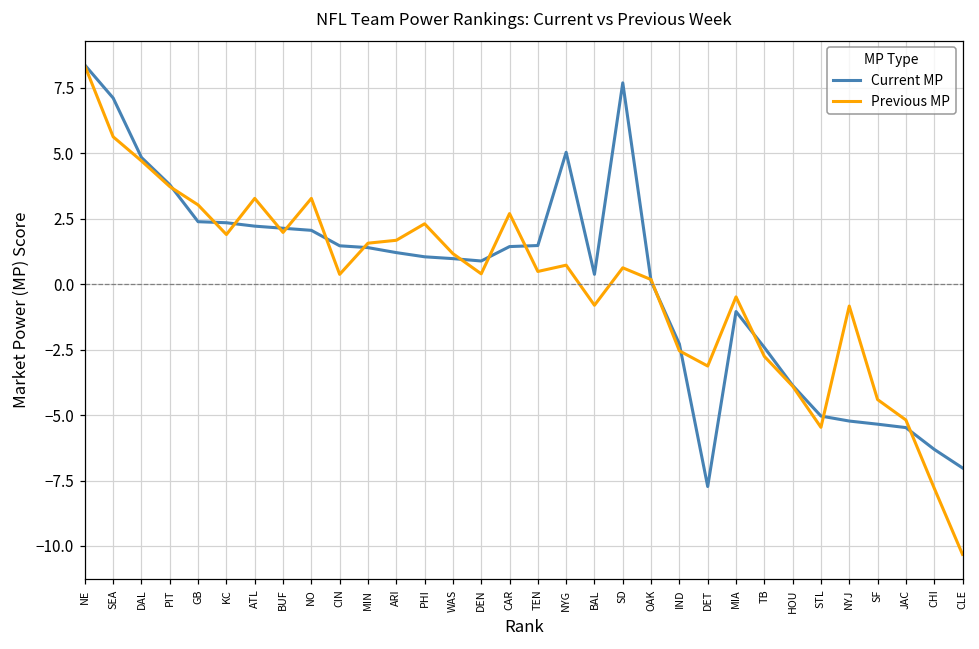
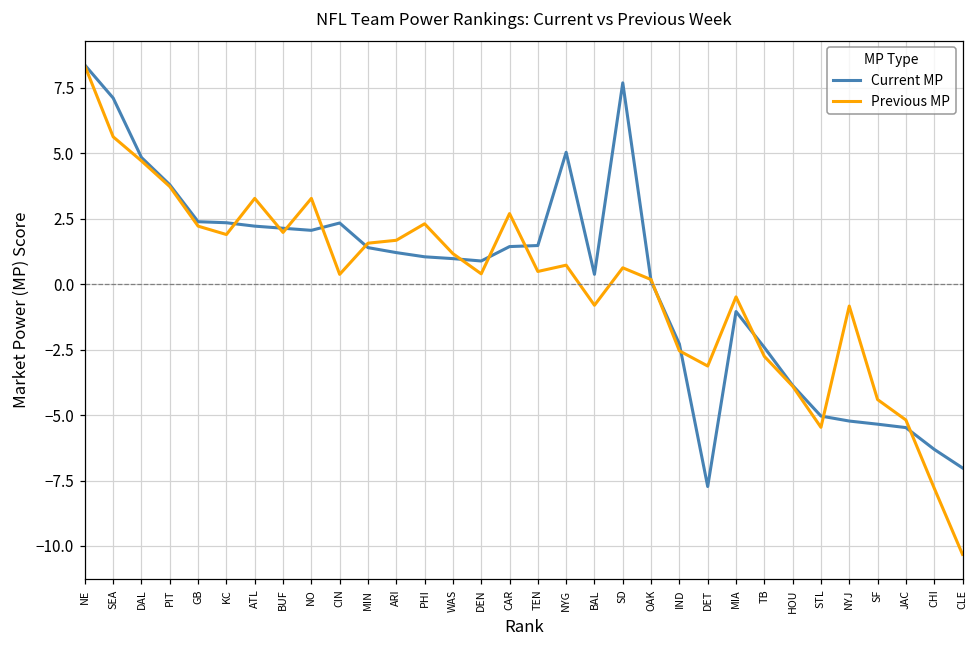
  {
    "Current MP": {
      "SEA": 7.1,
      "DAL": 4.8,
      "GB": 2.4,
      "KC": 2.3,
      "ATL": 2.2,
      "BUF": 2.1,
      "NO": 2.1,
-     "CIN": 1.5,
+     "CIN": 2.3,
      "MIN": 1.4,
      "ARI": 1.2,
      "PHI": 1.0,
      "WAS": 1.0,
      "DEN": 0.9,
      "CAR": 1.4,
      "TEN": 1.5,
      "NYG": 5.0,
      "BAL": 0.4,
      "SD": 7.7,
      "IND": -2.3,
      "DET": -7.7,
      "MIA": -1.1,
      "TB": -2.4,
      "STL": -5.0,
      "NYJ": -5.2,
      "SF": -5.4,
      "JAC": -5.5,
      "CHI": -6.3,
      "CLE": -7.0
    },
    "Previous MP": {
      "SEA": 5.6,
      "DAL": 4.7,
-     "GB": 3.0,
+     "GB": 2.2,
      "KC": 1.9,
      "ATL": 3.3,
      "BUF": 2.0,
      "NO": 3.3,
      "CIN": 0.4,
      "MIN": 1.6,
      "ARI": 1.7,
      "PHI": 2.3,
      "WAS": 1.2,
      "DEN": 0.4,
      "CAR": 2.7,
      "TEN": 0.5,
      "NYG": 0.7,
      "BAL": -0.8,
      "SD": 0.6,
      "IND": -2.6,
      "DET": -3.1,
      "MIA": -0.5,
      "TB": -2.8,
      "STL": -5.5,
      "NYJ": -0.8,
      "SF": -4.4,
      "JAC": -5.2,
      "CHI": -7.8,
      "CLE": -10.3
    }
  }
